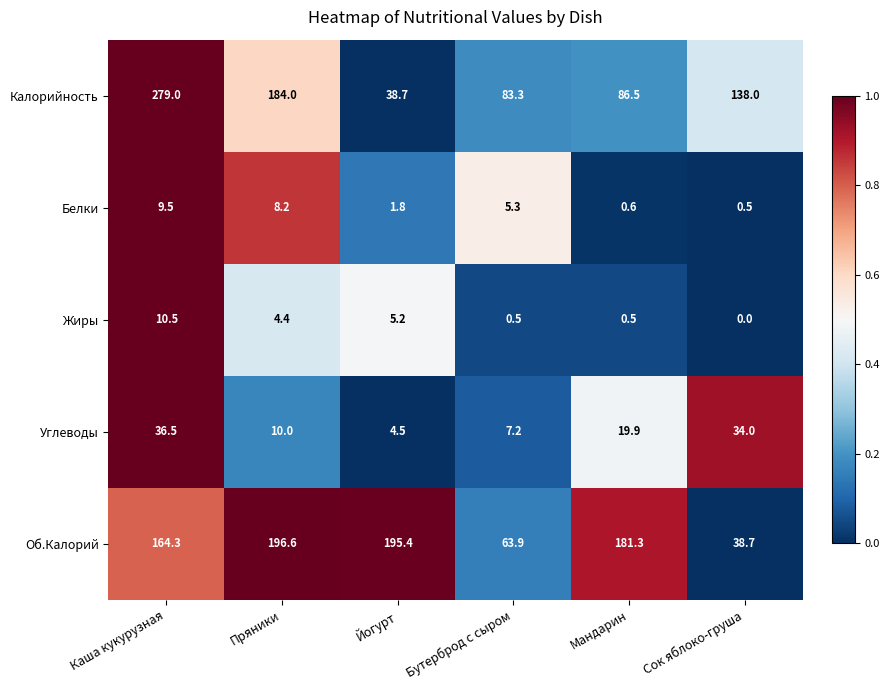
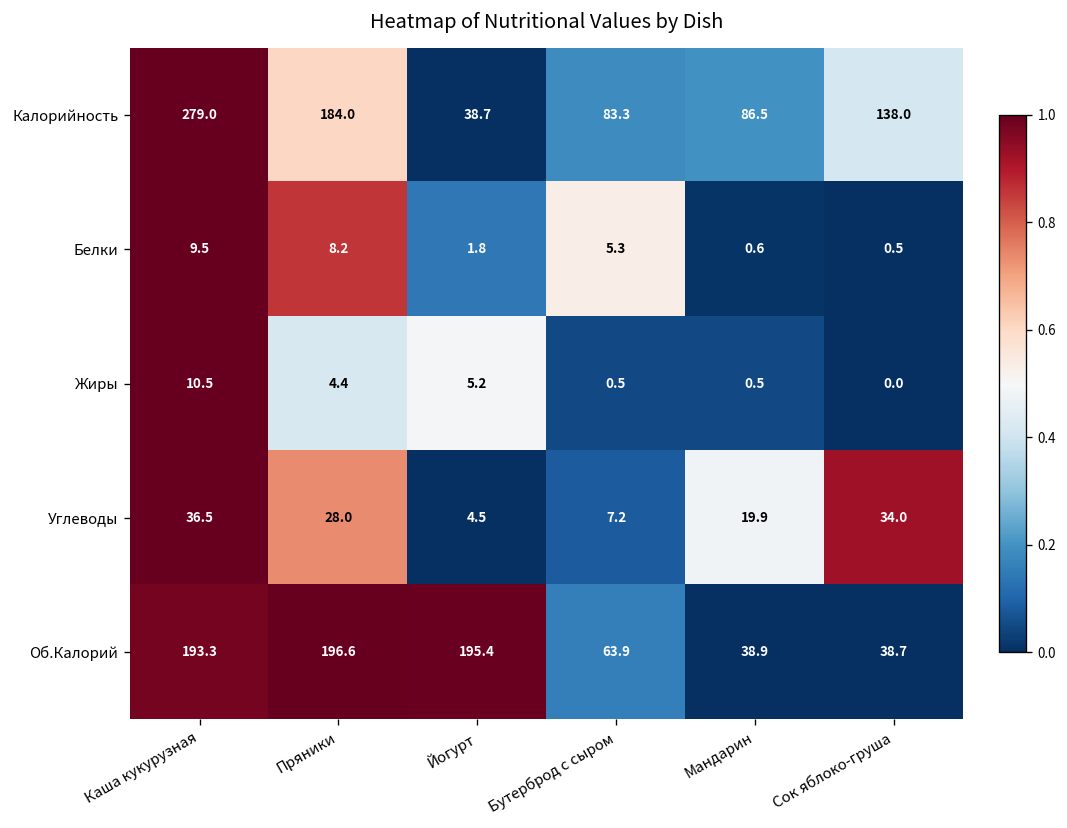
  {
    "Калорийность": {
      "Каша кукурузная": 279.0,
      "Пряники": 184.0,
      "Йогурт": 38.7,
      "Бутерброд с сыром": 83.3,
      "Мандарин": 86.5,
      "Сок яблоко-груша": 138.0
    },
    "Белки": {
      "Каша кукурузная": 9.5,
      "Пряники": 8.2,
      "Йогурт": 1.8,
      "Бутерброд с сыром": 5.3,
      "Мандарин": 0.6,
      "Сок яблоко-груша": 0.5
    },
    "Жиры": {
      "Каша кукурузная": 10.5,
      "Пряники": 4.4,
      "Йогурт": 5.2,
      "Бутерброд с сыром": 0.5,
      "Мандарин": 0.5,
      "Сок яблоко-груша": 0.0
    },
    "Углеводы": {
      "Каша кукурузная": 36.5,
-     "Пряники": 10.0,
+     "Пряники": 28.0,
      "Йогурт": 4.5,
      "Бутерброд с сыром": 7.2,
      "Мандарин": 19.9,
      "Сок яблоко-груша": 34.0
    },
    "Об.Калорий": {
-     "Каша кукурузная": 164.3,
+     "Каша кукурузная": 193.3,
      "Пряники": 196.6,
      "Йогурт": 195.4,
      "Бутерброд с сыром": 63.9,
-     "Мандарин": 181.3,
+     "Мандарин": 38.9,
      "Сок яблоко-груша": 38.7
    }
  }
